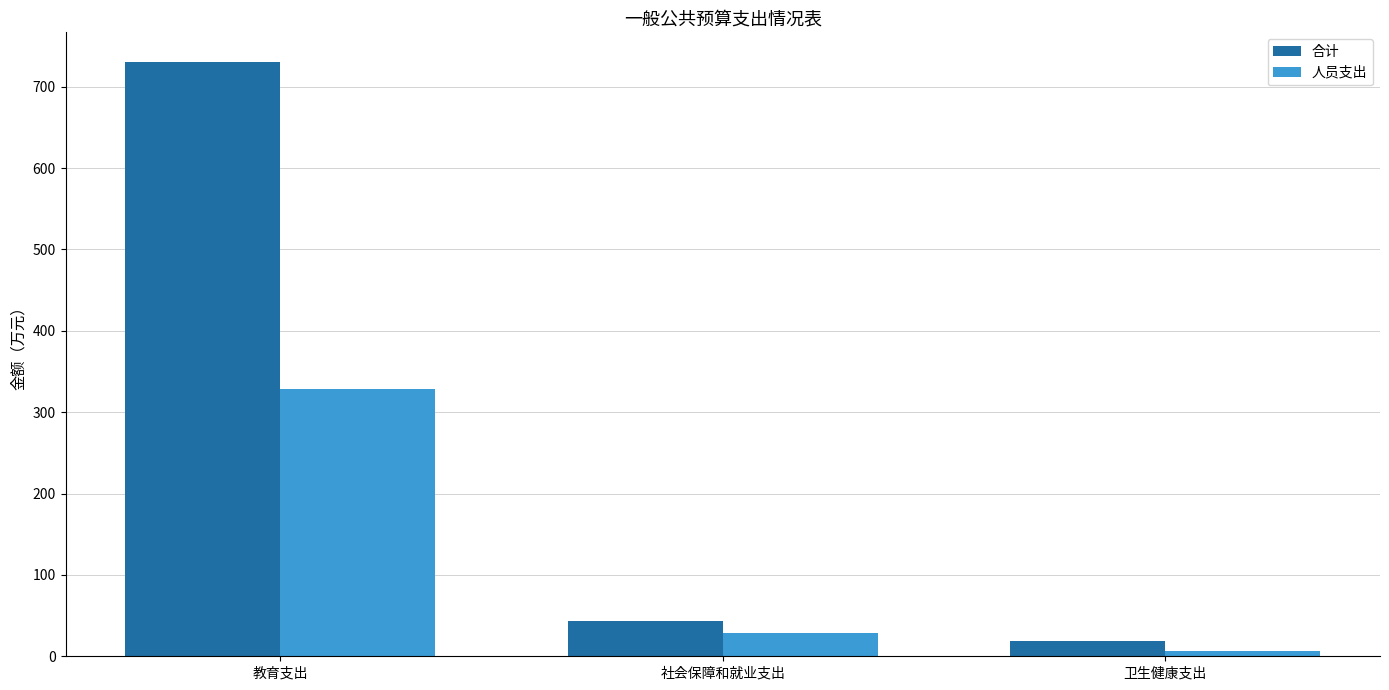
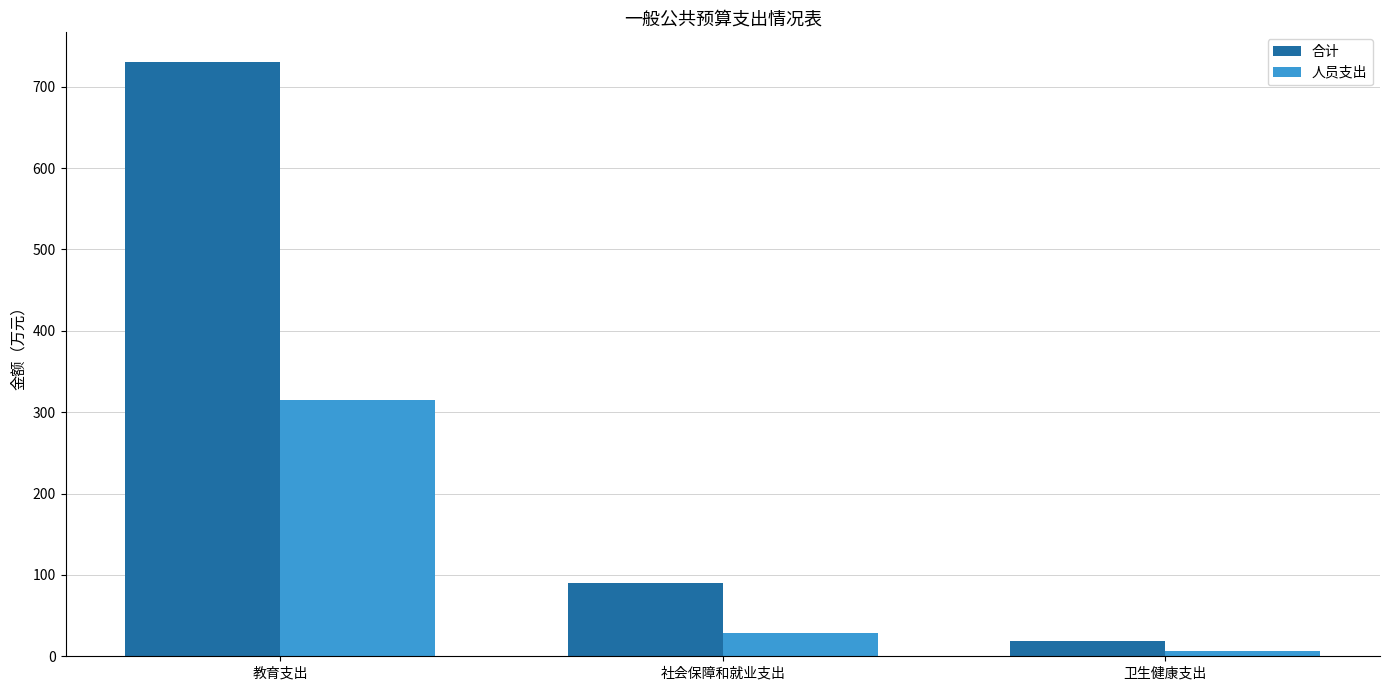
  {
    "合计": {
      "教育支出": 730,
-     "社会保障和就业支出": 40,
+     "社会保障和就业支出": 90,
      "卫生健康支出": 20
    },
    "人员支出": {
-     "教育支出": 330,
+     "教育支出": 320,
      "社会保障和就业支出": 30,
      "卫生健康支出": 10
    }
  }
